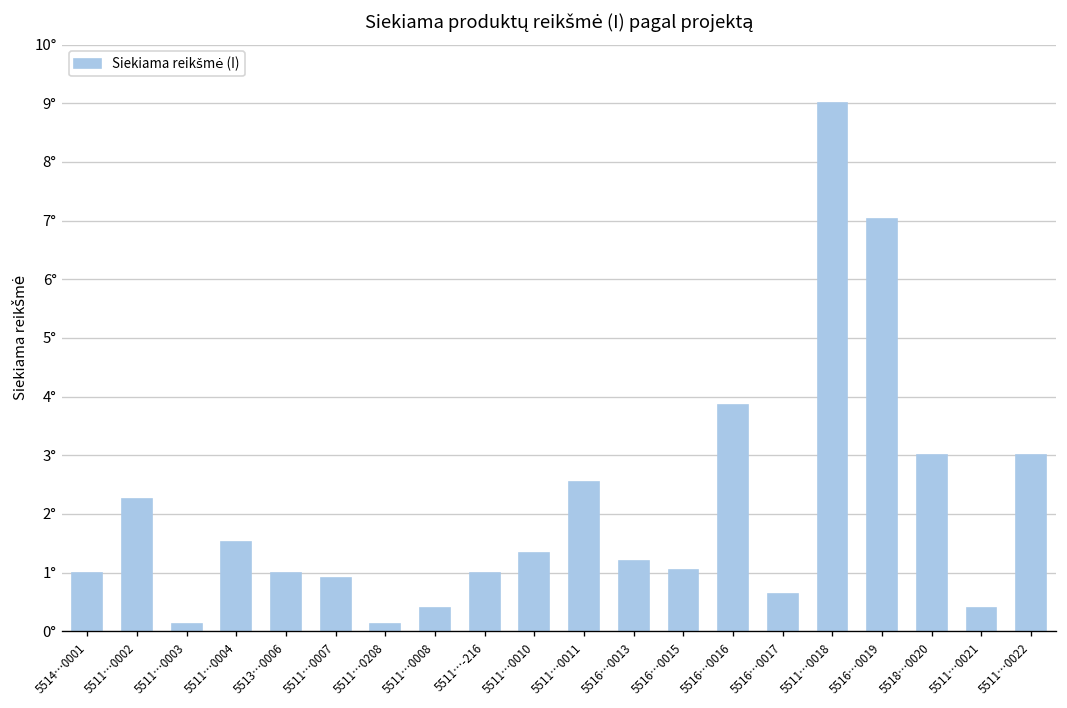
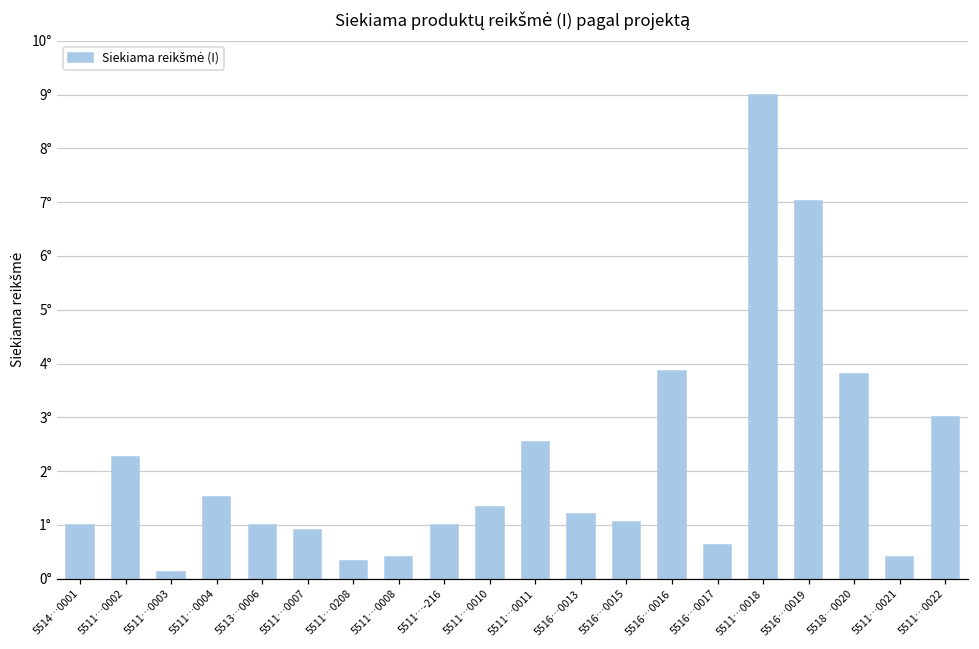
  {
    "5514…0001": "1.0°",
    "5511…0002": "2.3°",
    "5511…0003": "0.1°",
    "5511…0004": "1.5°",
    "5513…0006": "1.0°",
    "5511…0007": "0.9°",
-   "5511…0208": "0.1°",
+   "5511…0208": "0.3°",
    "5511…0008": "0.4°",
    "5511…-216": "1.0°",
    "5511…0010": "1.3°",
    "5511…0011": "2.6°",
    "5516…0013": "1.2°",
    "5516…0015": "1.1°",
    "5516…0016": "3.9°",
    "5516…0017": "0.6°",
    "5511…0018": "9.0°",
    "5516…0019": "7.0°",
-   "5518…0020": "3.0°",
+   "5518…0020": "3.8°",
    "5511…0021": "0.4°",
    "5511…0022": "3.0°"
  }
